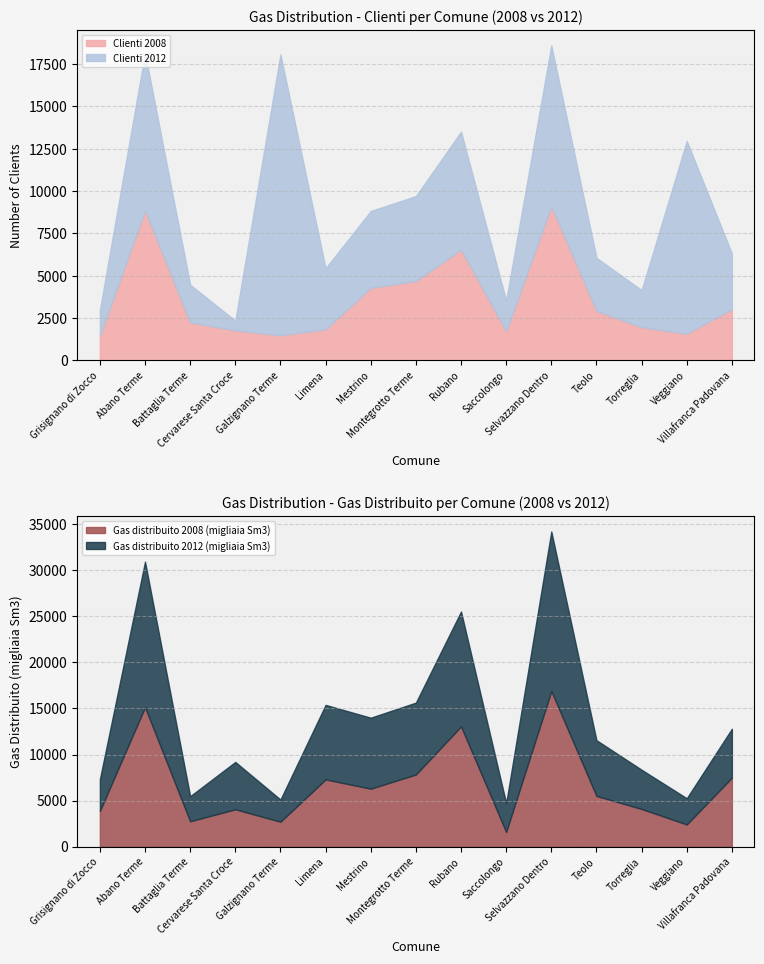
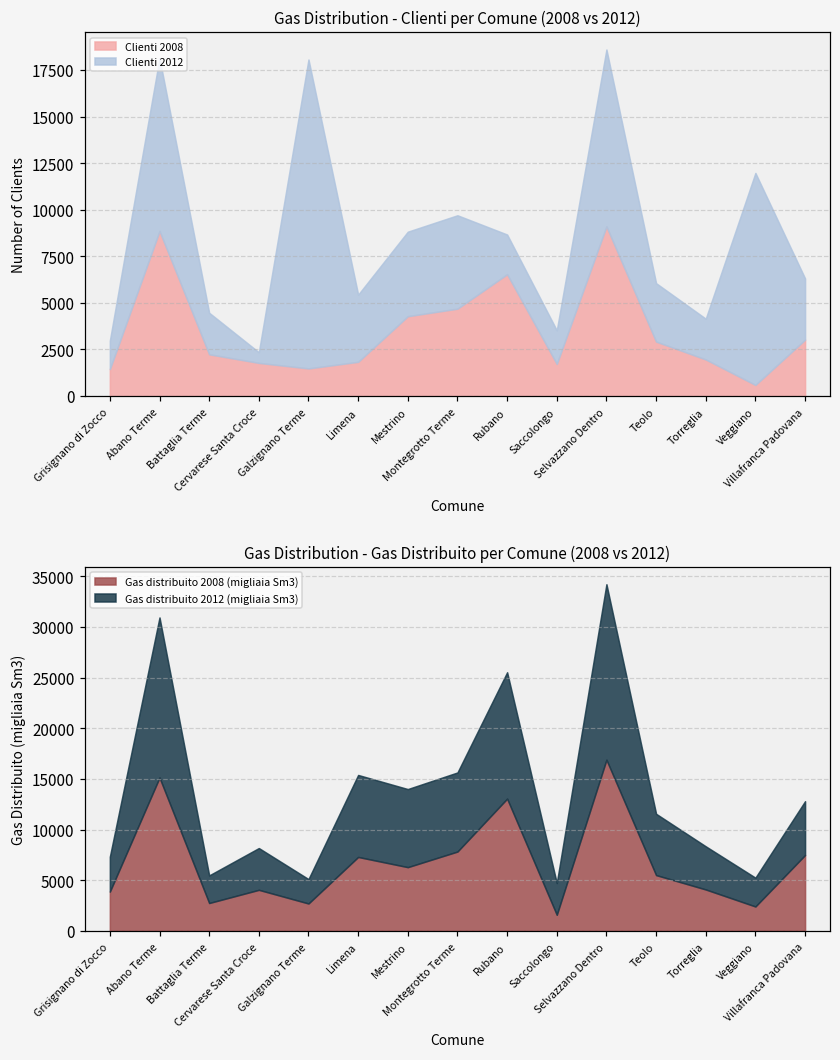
  {
    "Gas Distribution - Clienti per Comune (2008 vs 2012)": {
      "Clienti 2008": {
        "Grisignano di Zocco": 1500,
        "Abano Terme": 8900,
        "Battaglia Terme": 2200,
        "Cervarese Santa Croce": 1800,
        "Galzignano Terme": 1500,
        "Limena": 1800,
        "Mestrino": 4300,
        "Montegrotto Terme": 4700,
        "Rubano": 6500,
        "Saccolongo": 1700,
        "Selvazzano Dentro": 9100,
        "Teolo": 2900,
        "Torreglia": 2000,
-       "Veggiano": 1600,
+       "Veggiano": 600,
        "Villafranca Padovana": 3000
      },
      "Clienti 2012": {
        "Grisignano di Zocco": 1500,
        "Battaglia Terme": 2200,
        "Cervarese Santa Croce": 600,
        "Galzignano Terme": 16600,
        "Limena": 3600,
        "Mestrino": 4500,
        "Montegrotto Terme": 5000,
-       "Rubano": 7000,
+       "Rubano": 2100,
        "Saccolongo": 1800,
        "Selvazzano Dentro": 9500,
        "Teolo": 3100,
        "Torreglia": 2200,
        "Veggiano": 11400,
        "Villafranca Padovana": 3300
      }
    },
    "Gas Distribution - Gas Distribuito per Comune (2008 vs 2012)": {
      "Gas distribuito 2008 (migliaia Sm3)": {
        "Grisignano di Zocco": 4000,
        "Abano Terme": 15000,
        "Battaglia Terme": 3000,
        "Cervarese Santa Croce": 4000,
        "Galzignano Terme": 3000,
        "Limena": 7000,
        "Mestrino": 6000,
        "Montegrotto Terme": 8000,
        "Rubano": 13000,
        "Saccolongo": 2000,
        "Selvazzano Dentro": 17000,
        "Teolo": 6000,
        "Torreglia": 4000,
        "Veggiano": 2000,
        "Villafranca Padovana": 7000
      },
      "Gas distribuito 2012 (migliaia Sm3)": {
        "Grisignano di Zocco": 3000,
        "Abano Terme": 16000,
        "Battaglia Terme": 3000,
-       "Cervarese Santa Croce": 5000,
+       "Cervarese Santa Croce": 4000,
        "Galzignano Terme": 2000,
        "Limena": 8000,
        "Mestrino": 8000,
        "Montegrotto Terme": 8000,
        "Rubano": 12000,
        "Saccolongo": 3000,
        "Selvazzano Dentro": 17000,
        "Teolo": 6000,
        "Torreglia": 4000,
        "Veggiano": 3000,
        "Villafranca Padovana": 5000
      }
    }
  }
